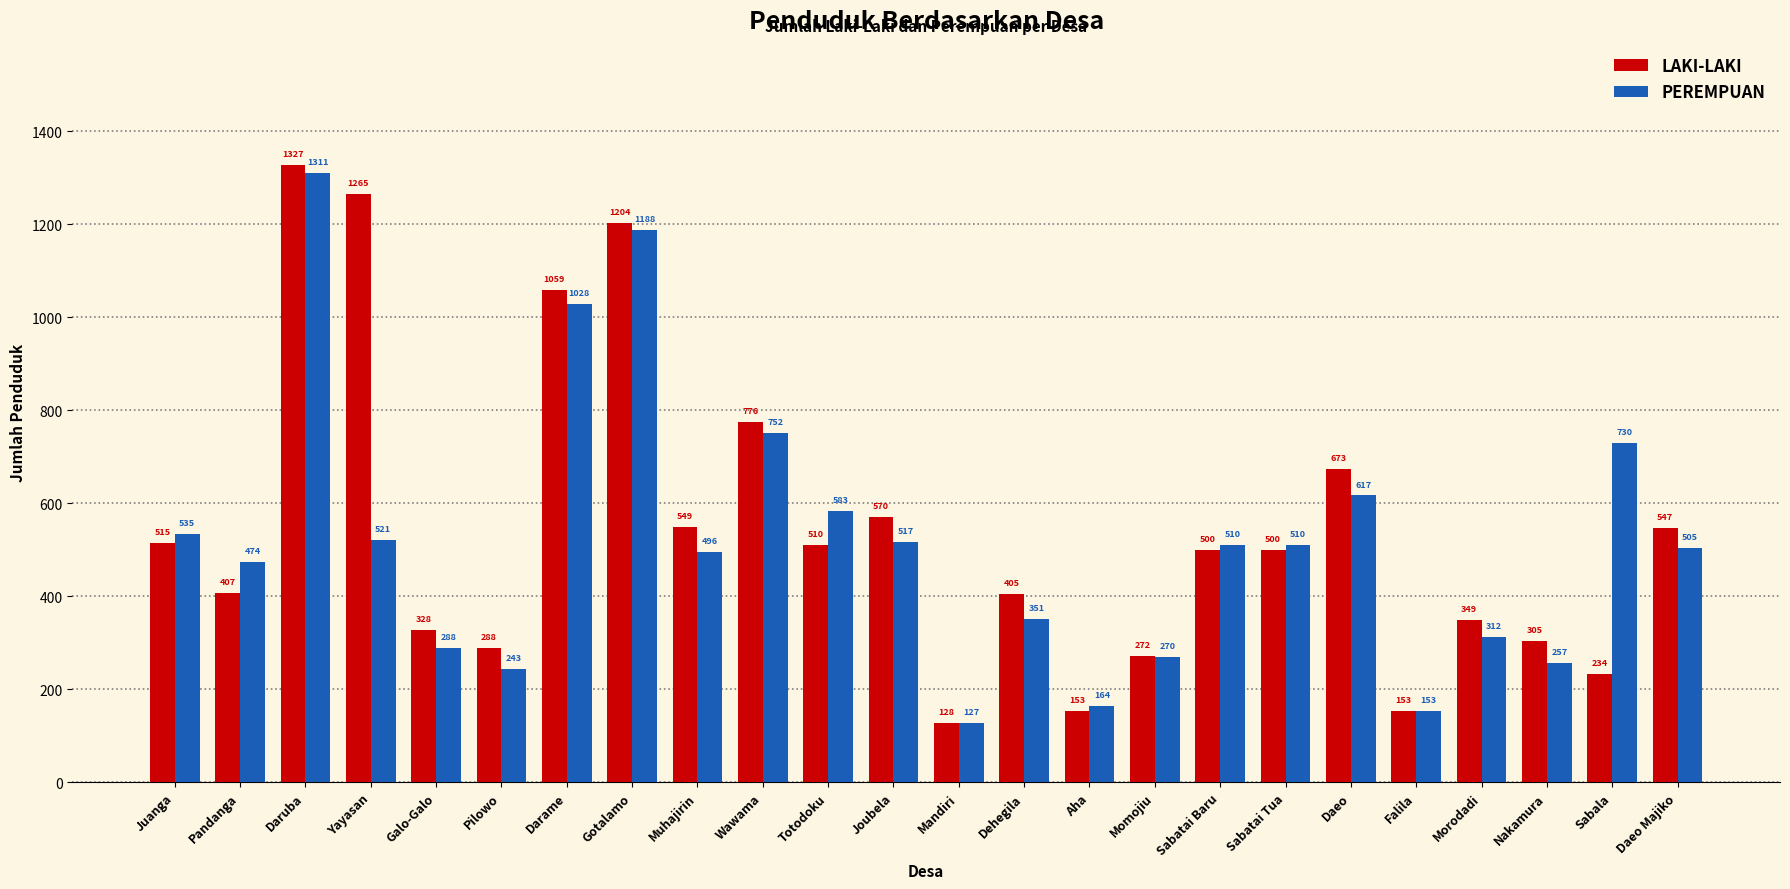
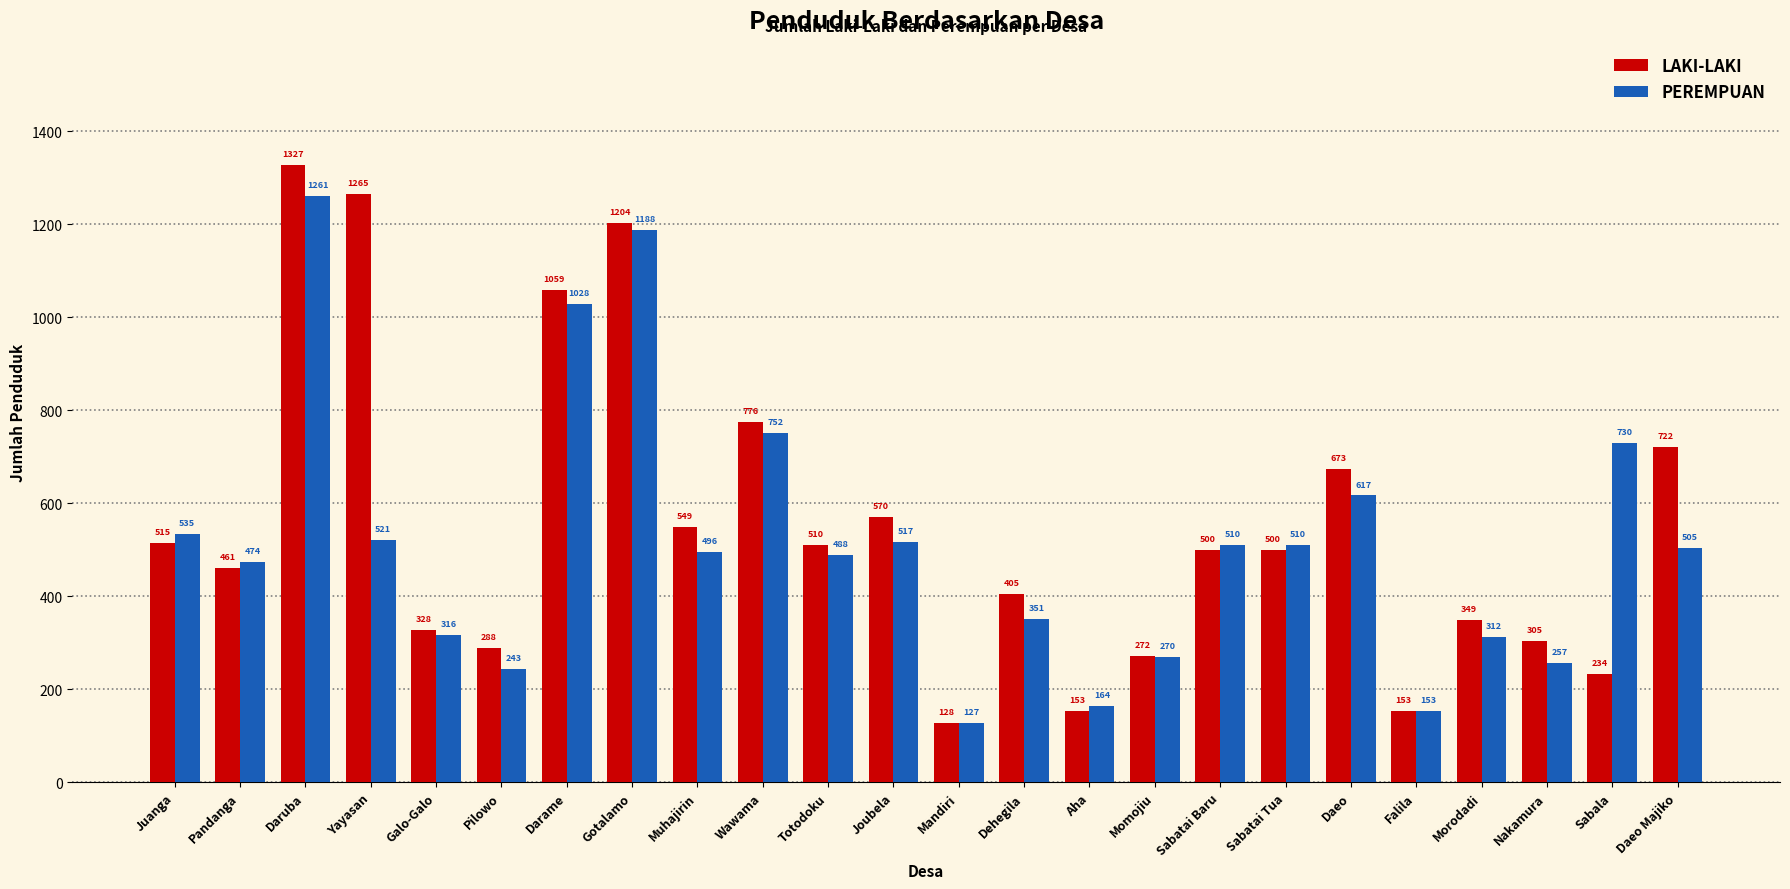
  {
    "LAKI-LAKI": {
      "Juanga": 515,
-     "Pandanga": 407,
+     "Pandanga": 461,
      "Daruba": 1327,
      "Yayasan": 1265,
      "Galo-Galo": 328,
      "Pilowo": 288,
      "Darame": 1059,
      "Gotalamo": 1204,
      "Muhajirin": 549,
      "Wawama": 776,
      "Totodoku": 510,
      "Joubela": 570,
      "Mandiri": 128,
      "Dehegila": 405,
      "Aha": 153,
      "Momojiu": 272,
      "Sabatai Baru": 500,
      "Sabatai Tua": 500,
      "Daeo": 673,
      "Falila": 153,
      "Morodadi": 349,
      "Nakamura": 305,
      "Sabala": 234,
-     "Daeo Majiko": 547
+     "Daeo Majiko": 722
    },
    "PEREMPUAN": {
      "Juanga": 535,
      "Pandanga": 474,
-     "Daruba": 1311,
+     "Daruba": 1261,
      "Yayasan": 521,
-     "Galo-Galo": 288,
+     "Galo-Galo": 316,
      "Pilowo": 243,
      "Darame": 1028,
      "Gotalamo": 1188,
      "Muhajirin": 496,
      "Wawama": 752,
-     "Totodoku": 583,
+     "Totodoku": 488,
      "Joubela": 517,
      "Mandiri": 127,
      "Dehegila": 351,
      "Aha": 164,
      "Momojiu": 270,
      "Sabatai Baru": 510,
      "Sabatai Tua": 510,
      "Daeo": 617,
      "Falila": 153,
      "Morodadi": 312,
      "Nakamura": 257,
      "Sabala": 730,
      "Daeo Majiko": 505
    }
  }
